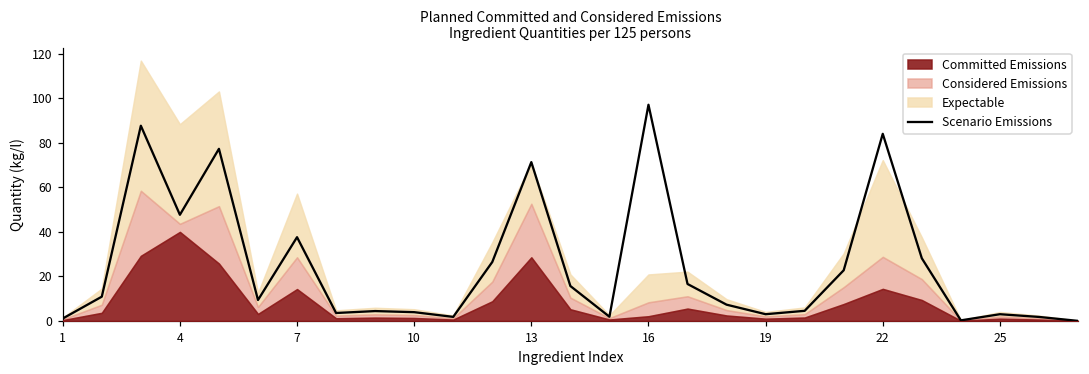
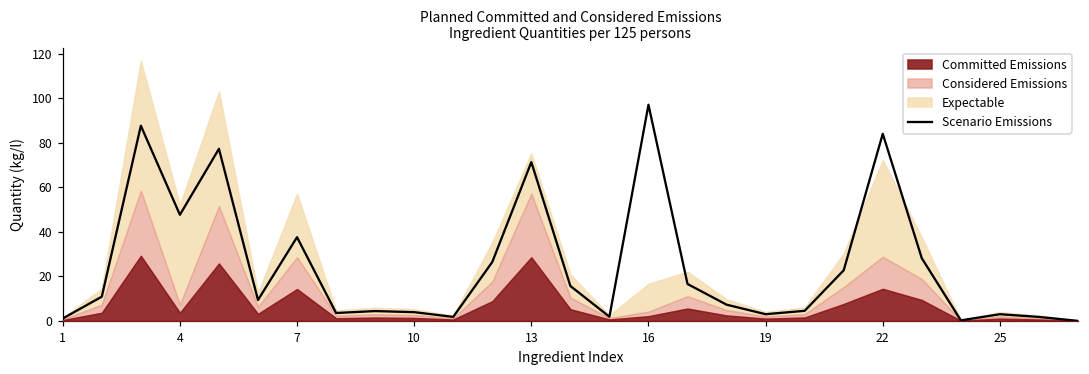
  {
    "Committed Emissions": {
-     "4": 40,
+     "4": 4,
      "7": 14,
      "10": 1,
      "13": 29,
      "16": 2,
      "22": 14
    },
    "Scenario Emissions": {
      "4": 48,
      "7": 38,
      "10": 4,
      "16": 97,
      "22": 84
    },
    "Considered Emissions": {
      "4": 4,
      "7": 14,
      "10": 1,
-     "13": 24,
-     "16": 6,
+     "13": 29,
+     "16": 2,
      "22": 14
    },
    "Expectable": {
      "4": 45,
      "7": 29,
      "10": 3,
      "16": 13,
      "22": 43
    }
  }
